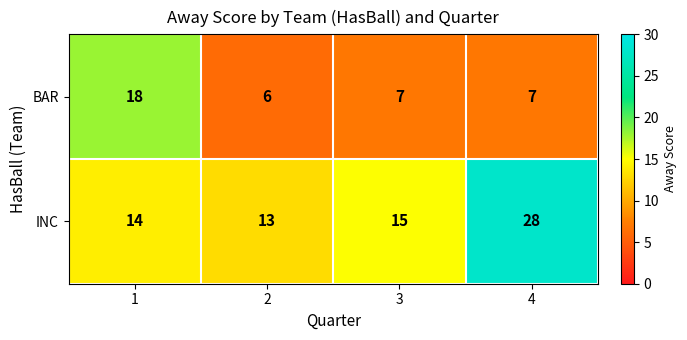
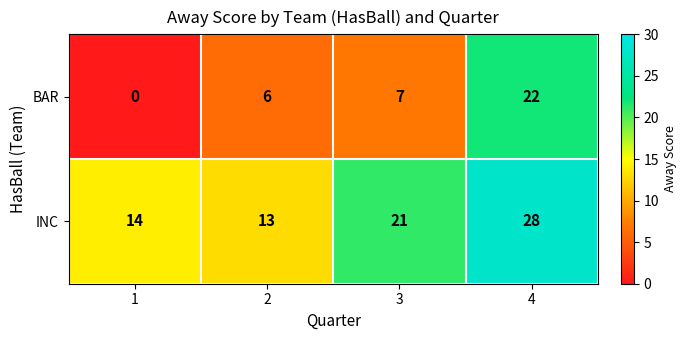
  {
    "BAR": {
-     "1": 18,
+     "1": 0,
      "2": 6,
      "3": 7,
-     "4": 7
+     "4": 22
    },
    "INC": {
      "1": 14,
      "2": 13,
-     "3": 15,
+     "3": 21,
      "4": 28
    }
  }
